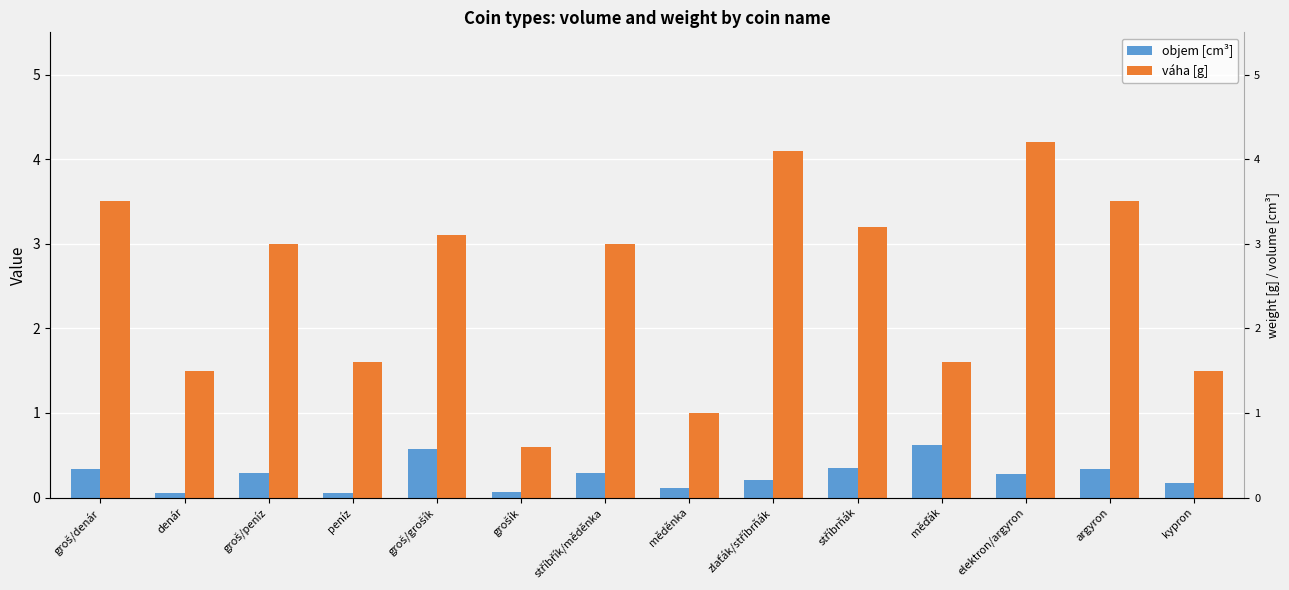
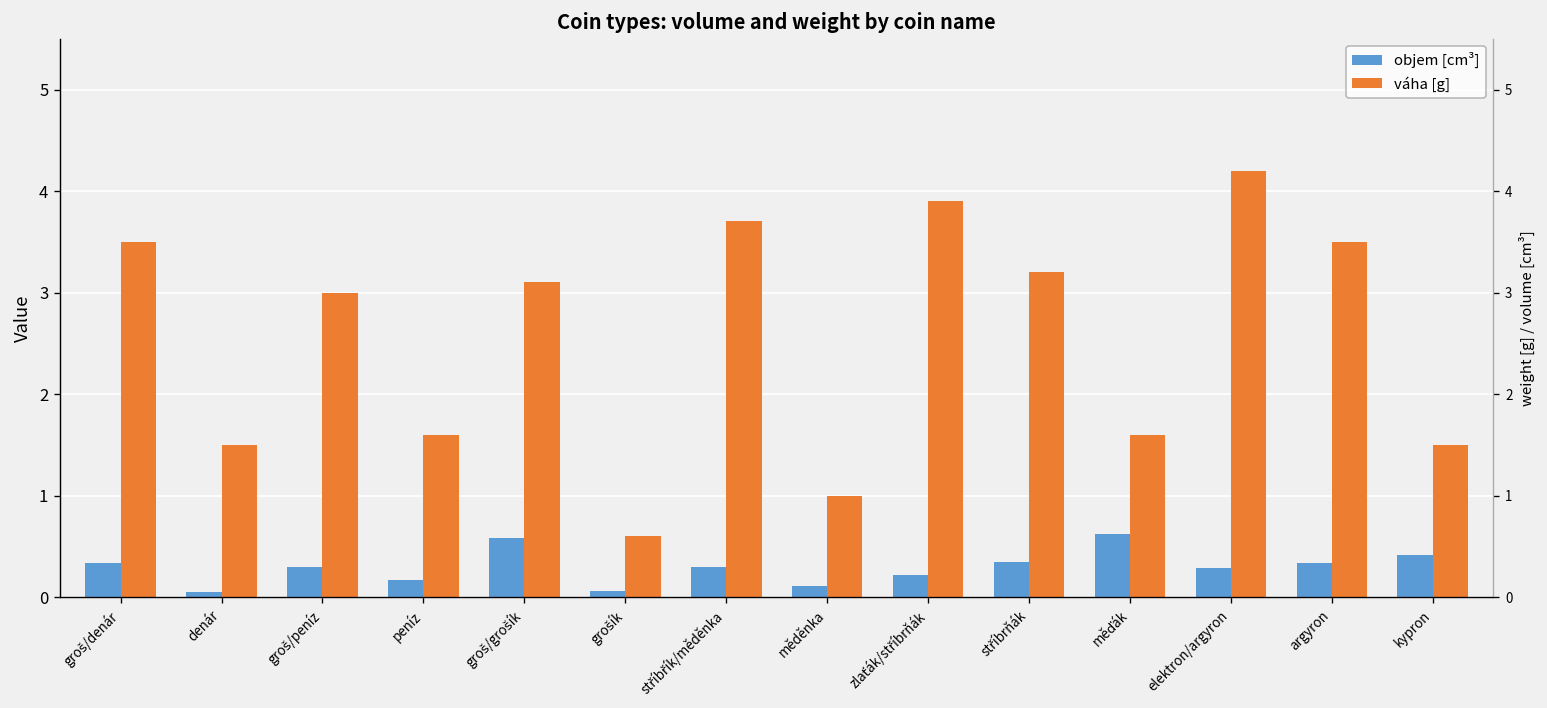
  {
    "objem [cm³]": {
      "groš/denár": 0.3,
      "denár": 0.0,
      "groš/peníz": 0.3,
-     "peníz": 0.0,
+     "peníz": 0.2,
      "groš/grošík": 0.6,
      "grošík": 0.1,
      "stříbřík/měděnka": 0.3,
      "měděnka": 0.1,
      "zlaťák/stříbrňák": 0.2,
      "stříbrňák": 0.3,
      "měďák": 0.6,
      "elektron/argyron": 0.3,
      "argyron": 0.3,
-     "kypron": 0.2
+     "kypron": 0.4
    },
    "váha [g]": {
      "groš/denár": 3.5,
      "denár": 1.5,
      "groš/peníz": 3.0,
      "peníz": 1.6,
      "groš/grošík": 3.1,
      "grošík": 0.6,
-     "stříbřík/měděnka": 3.0,
+     "stříbřík/měděnka": 3.7,
      "měděnka": 1.0,
-     "zlaťák/stříbrňák": 4.1,
+     "zlaťák/stříbrňák": 3.9,
      "stříbrňák": 3.2,
      "měďák": 1.6,
      "elektron/argyron": 4.2,
      "argyron": 3.5,
      "kypron": 1.5
    }
  }
